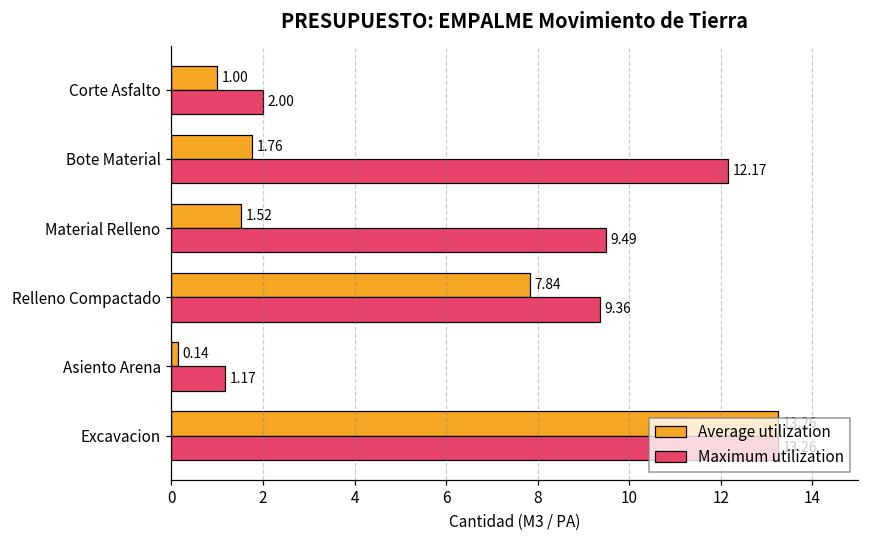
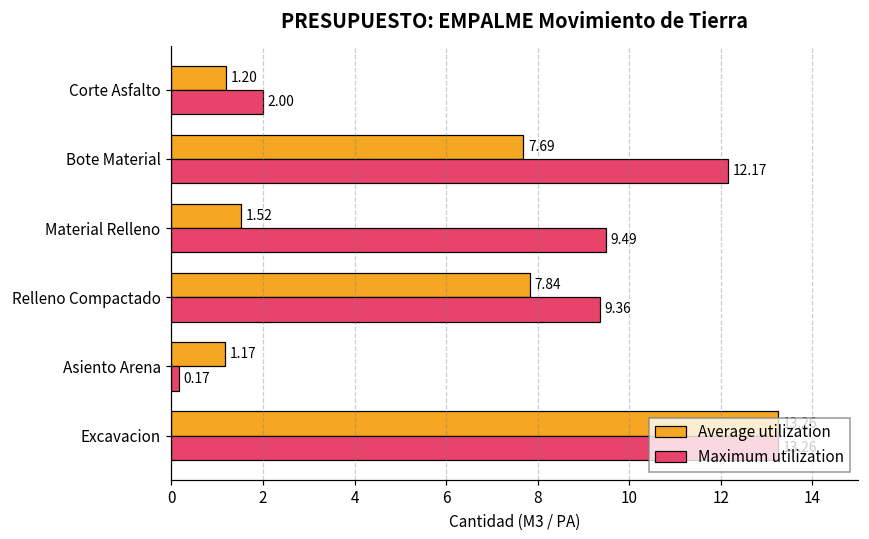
  {
    "Average utilization": {
-     "Corte Asfalto": 1.00,
-     "Bote Material": 1.76,
+     "Corte Asfalto": 1.20,
+     "Bote Material": 7.69,
      "Material Relleno": 1.52,
      "Relleno Compactado": 7.84,
-     "Asiento Arena": 0.14
+     "Asiento Arena": 1.17
    },
    "Maximum utilization": {
      "Corte Asfalto": 2.00,
      "Bote Material": 12.17,
      "Material Relleno": 9.49,
      "Relleno Compactado": 9.36,
-     "Asiento Arena": 1.17
+     "Asiento Arena": 0.17
    }
  }
